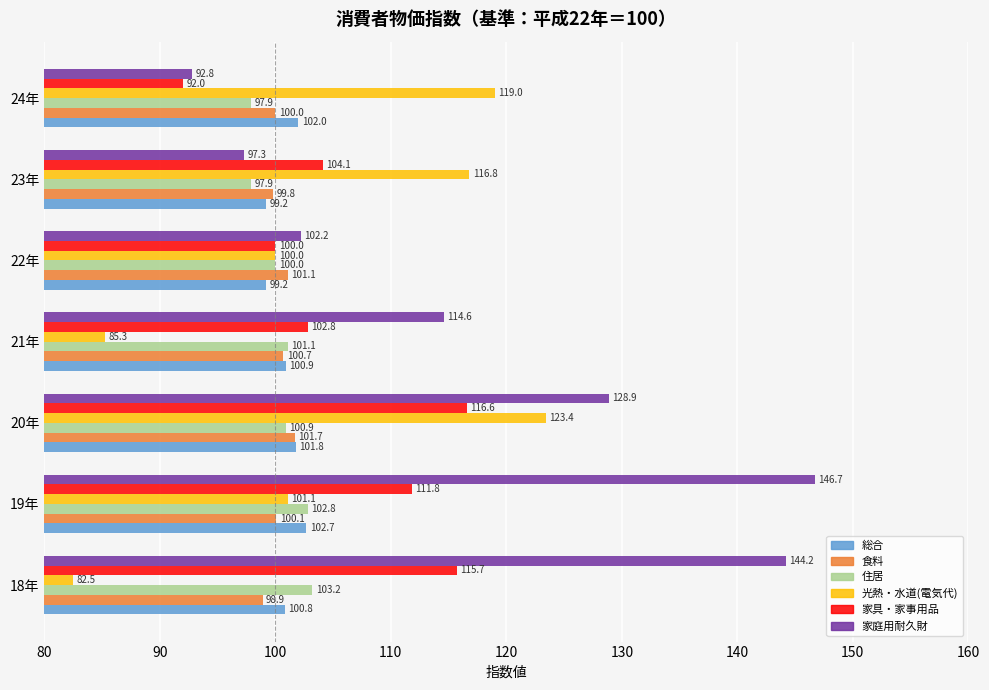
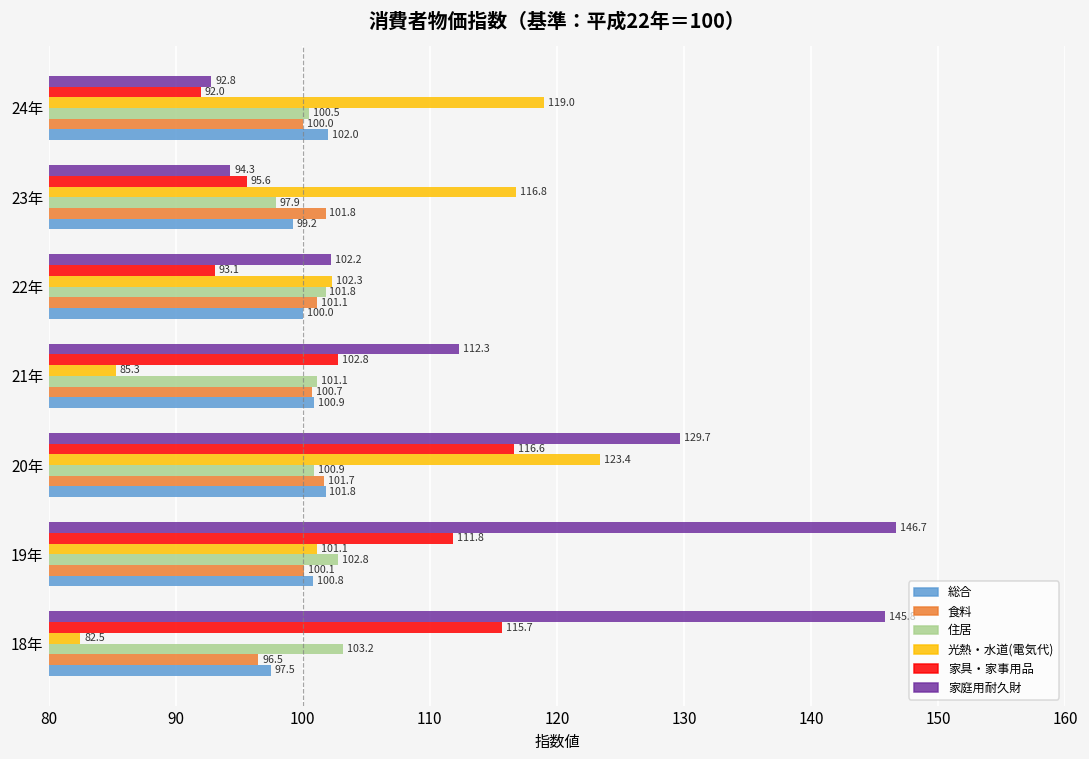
  {
    "総合": {
      "24年": 102.0,
      "23年": 99.2,
-     "22年": 99.2,
+     "22年": 100.0,
      "21年": 100.9,
      "20年": 101.8,
-     "19年": 102.7,
-     "18年": 100.8
+     "19年": 100.8,
+     "18年": 97.5
    },
    "食料": {
      "24年": 100.0,
-     "23年": 99.8,
+     "23年": 101.8,
      "22年": 101.1,
      "21年": 100.7,
      "20年": 101.7,
      "19年": 100.1,
-     "18年": 98.9
+     "18年": 96.5
    },
    "住居": {
-     "24年": 97.9,
+     "24年": 100.5,
      "23年": 97.9,
-     "22年": 100.0,
+     "22年": 101.8,
      "21年": 101.1,
      "20年": 100.9,
      "19年": 102.8,
      "18年": 103.2
    },
    "光熱・水道(電気代)": {
      "24年": 119.0,
      "23年": 116.8,
-     "22年": 100.0,
+     "22年": 102.3,
      "21年": 85.3,
      "20年": 123.4,
      "19年": 101.1,
      "18年": 82.5
    },
    "家具・家事用品": {
      "24年": 92.0,
-     "23年": 104.1,
-     "22年": 100.0,
+     "23年": 95.6,
+     "22年": 93.1,
      "21年": 102.8,
      "20年": 116.6,
      "19年": 111.8,
      "18年": 115.7
    },
    "家庭用耐久財": {
      "24年": 92.8,
-     "23年": 97.3,
+     "23年": 94.3,
      "22年": 102.2,
-     "21年": 114.6,
-     "20年": 128.9,
+     "21年": 112.3,
+     "20年": 129.7,
      "19年": 146.7,
-     "18年": 144.2
+     "18年": 145.8
    }
  }
